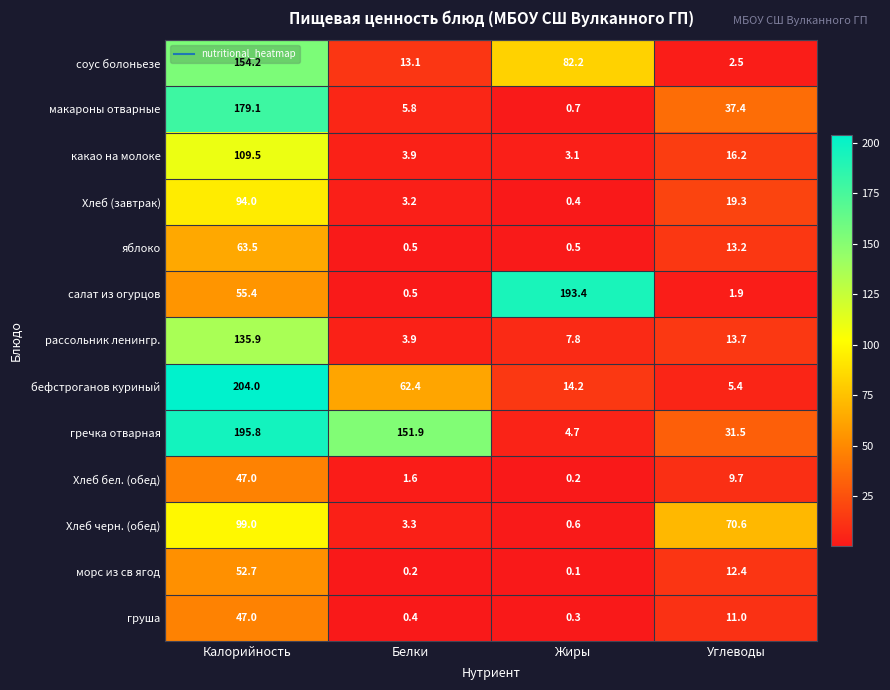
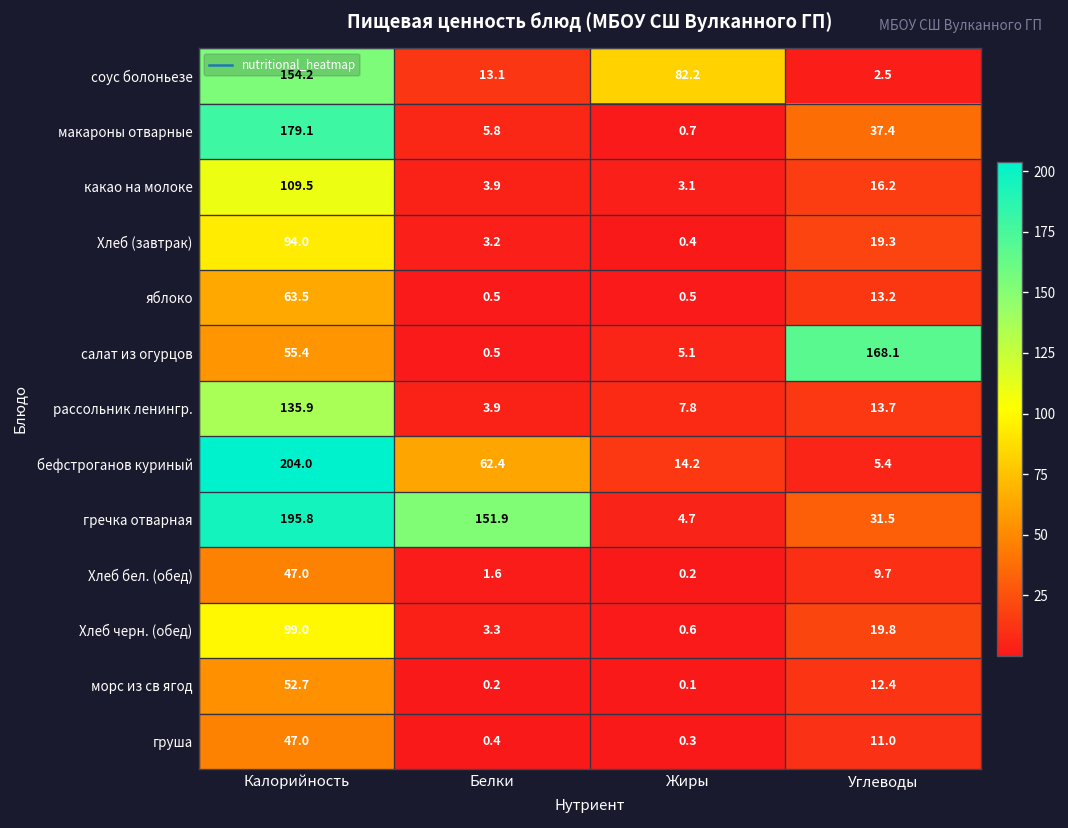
  {
    "соус болоньезе": {
      "Белки": 13.1,
      "Жиры": 82.2,
      "Углеводы": 2.5
    },
    "макароны отварные": {
      "Калорийность": 179.1,
      "Белки": 5.8,
      "Жиры": 0.7,
      "Углеводы": 37.4
    },
    "какао на молоке": {
      "Калорийность": 109.5,
      "Белки": 3.9,
      "Жиры": 3.1,
      "Углеводы": 16.2
    },
    "Хлеб (завтрак)": {
      "Калорийность": 94.0,
      "Белки": 3.2,
      "Жиры": 0.4,
      "Углеводы": 19.3
    },
    "яблоко": {
      "Калорийность": 63.5,
      "Белки": 0.5,
      "Жиры": 0.5,
      "Углеводы": 13.2
    },
    "салат из огурцов": {
      "Калорийность": 55.4,
      "Белки": 0.5,
-     "Жиры": 193.4,
-     "Углеводы": 1.9
+     "Жиры": 5.1,
+     "Углеводы": 168.1
    },
    "рассольник ленингр.": {
      "Калорийность": 135.9,
      "Белки": 3.9,
      "Жиры": 7.8,
      "Углеводы": 13.7
    },
    "бефстроганов куриный": {
      "Калорийность": 204.0,
      "Белки": 62.4,
      "Жиры": 14.2,
      "Углеводы": 5.4
    },
    "гречка отварная": {
      "Калорийность": 195.8,
      "Белки": 151.9,
      "Жиры": 4.7,
      "Углеводы": 31.5
    },
    "Хлеб бел. (обед)": {
      "Калорийность": 47.0,
      "Белки": 1.6,
      "Жиры": 0.2,
      "Углеводы": 9.7
    },
    "Хлеб черн. (обед)": {
      "Калорийность": 99.0,
      "Белки": 3.3,
      "Жиры": 0.6,
-     "Углеводы": 70.6
+     "Углеводы": 19.8
    },
    "морс из св ягод": {
      "Калорийность": 52.7,
      "Белки": 0.2,
      "Жиры": 0.1,
      "Углеводы": 12.4
    },
    "груша": {
      "Калорийность": 47.0,
      "Белки": 0.4,
      "Жиры": 0.3,
      "Углеводы": 11.0
    }
  }
